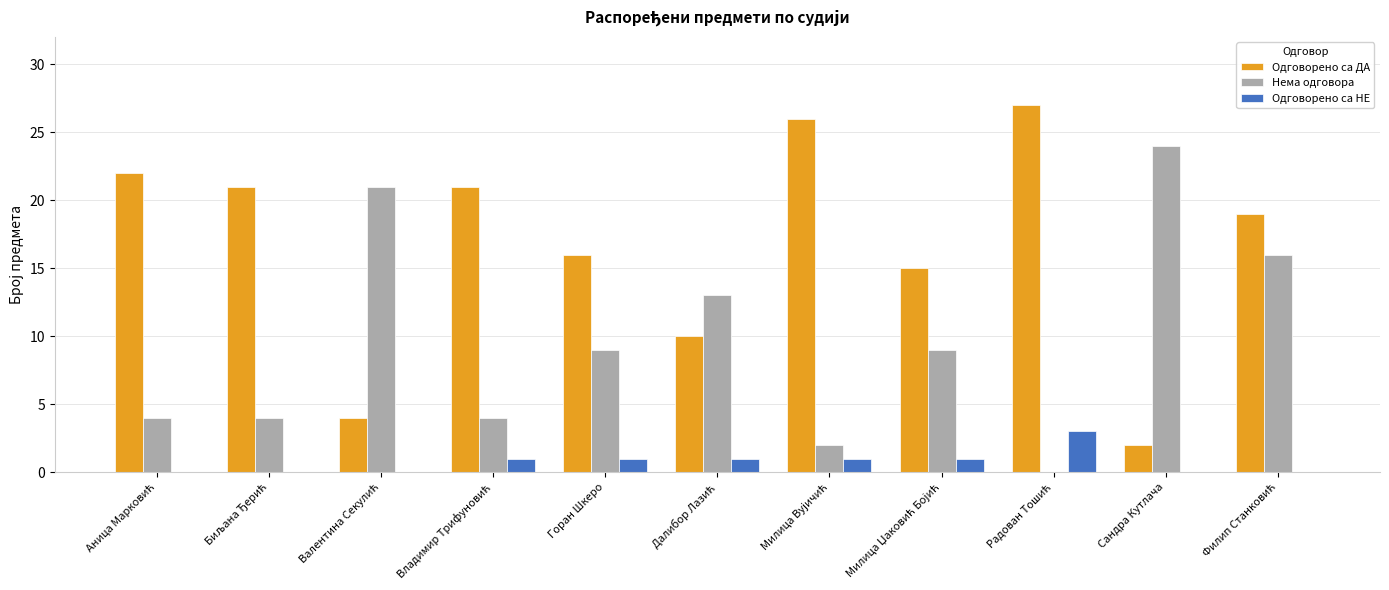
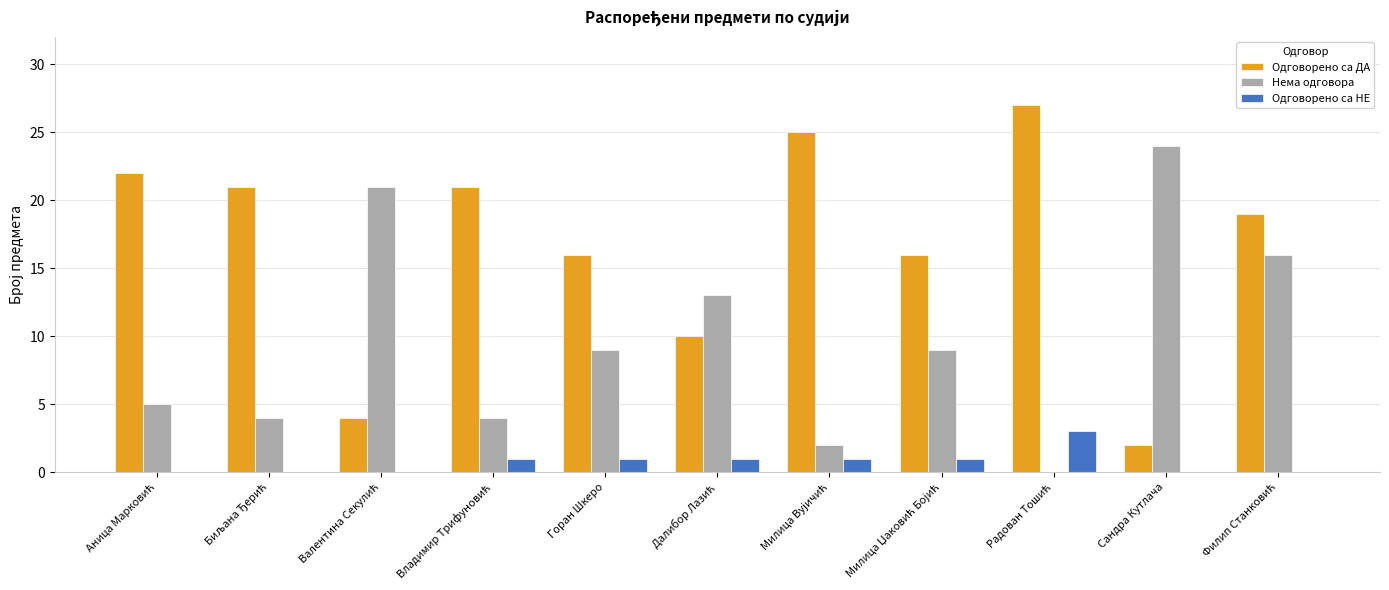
  {
    "Одговорено са ДА": {
      "Аница Марковић": 22,
      "Биљана Ђерић": 21,
      "Валентина Секулић": 4,
      "Владимир Трифуновић": 21,
      "Горан Шкеро": 16,
      "Далибор Лазић": 10,
-     "Милица Вујичић": 26,
-     "Милица Џаковић Бојић": 15,
+     "Милица Вујичић": 25,
+     "Милица Џаковић Бојић": 16,
      "Радован Тошић": 27,
      "Сандра Кутлача": 2,
      "Филип Станковић": 19
    },
    "Нема одговора": {
-     "Аница Марковић": 4,
+     "Аница Марковић": 5,
      "Биљана Ђерић": 4,
      "Валентина Секулић": 21,
      "Владимир Трифуновић": 4,
      "Горан Шкеро": 9,
      "Далибор Лазић": 13,
      "Милица Вујичић": 2,
      "Милица Џаковић Бојић": 9,
      "Радован Тошић": 0,
      "Сандра Кутлача": 24,
      "Филип Станковић": 16
    },
    "Одговорено са НЕ": {
      "Аница Марковић": 0,
      "Биљана Ђерић": 0,
      "Валентина Секулић": 0,
      "Владимир Трифуновић": 1,
      "Горан Шкеро": 1,
      "Далибор Лазић": 1,
      "Милица Вујичић": 1,
      "Милица Џаковић Бојић": 1,
      "Радован Тошић": 3,
      "Сандра Кутлача": 0,
      "Филип Станковић": 0
    }
  }
